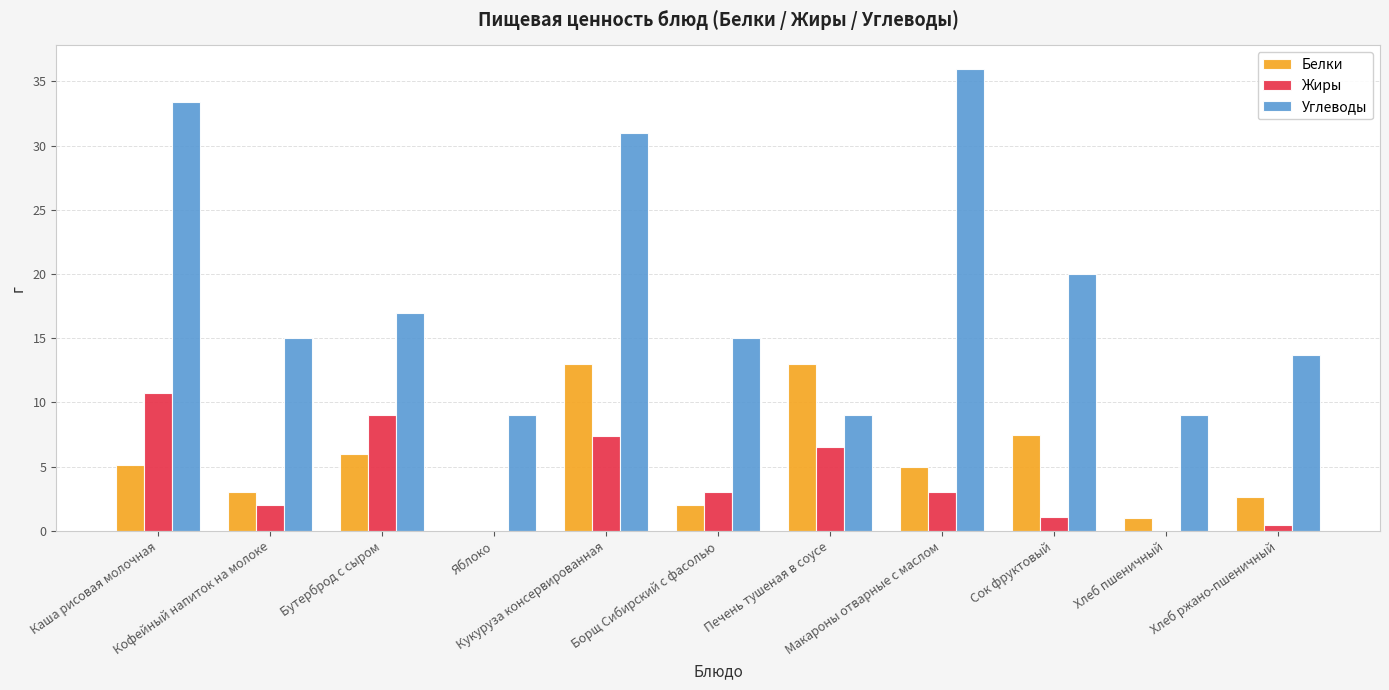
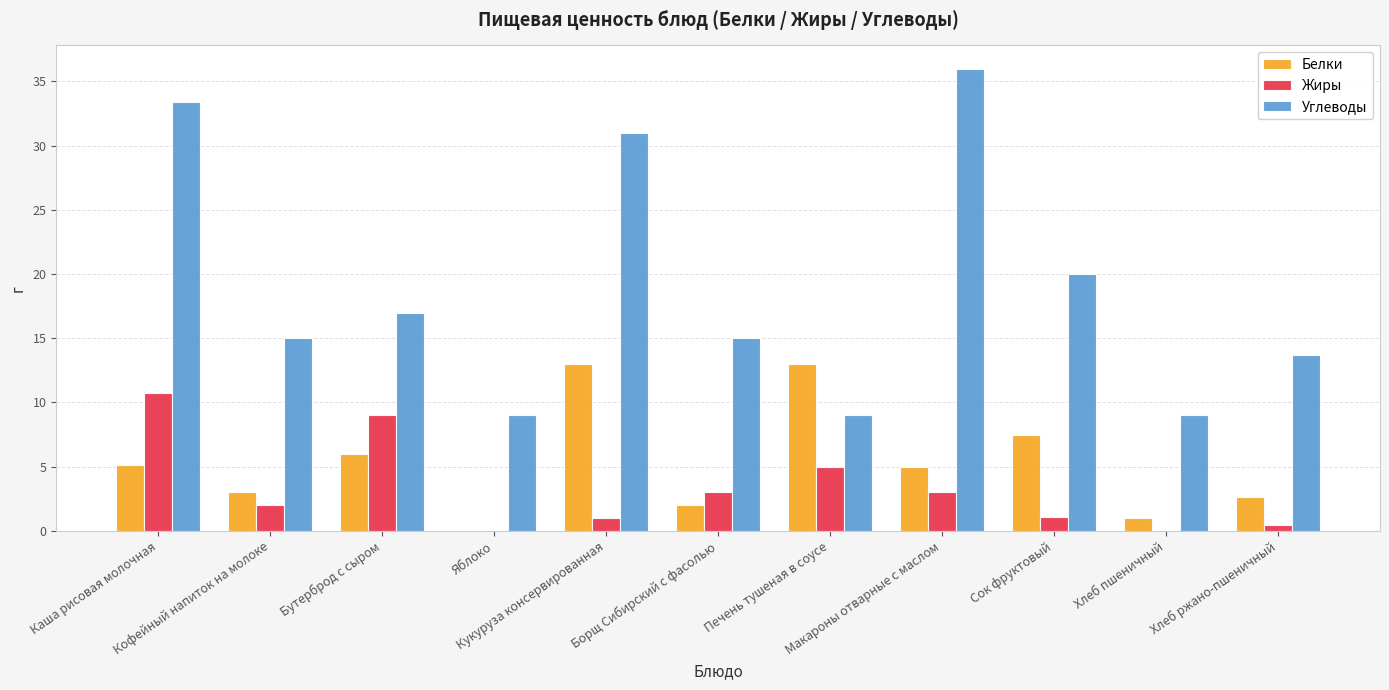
  {
    "Белки": {
      "Каша рисовая молочная": 5.1,
      "Кофейный напиток на молоке": 3.0,
      "Бутерброд с сыром": 6.0,
      "Яблоко": 0.0,
      "Кукуруза консервированная": 13.0,
      "Борщ Сибирский с фасолью": 2.0,
      "Печень тушеная в соусе": 13.0,
      "Макароны отварные с маслом": 5.0,
      "Сок фруктовый": 7.5,
      "Хлеб пшеничный": 1.0,
      "Хлеб ржано-пшеничный": 2.6
    },
    "Жиры": {
      "Каша рисовая молочная": 10.7,
      "Кофейный напиток на молоке": 2.0,
      "Бутерброд с сыром": 9.0,
      "Яблоко": 0.0,
-     "Кукуруза консервированная": 7.4,
+     "Кукуруза консервированная": 1.0,
      "Борщ Сибирский с фасолью": 3.0,
-     "Печень тушеная в соусе": 6.5,
+     "Печень тушеная в соусе": 5.0,
      "Макароны отварные с маслом": 3.0,
      "Сок фруктовый": 1.1,
      "Хлеб пшеничный": 0.0,
      "Хлеб ржано-пшеничный": 0.5
    },
    "Углеводы": {
      "Каша рисовая молочная": 33.4,
      "Кофейный напиток на молоке": 15.0,
      "Бутерброд с сыром": 17.0,
      "Яблоко": 9.0,
      "Кукуруза консервированная": 31.0,
      "Борщ Сибирский с фасолью": 15.0,
      "Печень тушеная в соусе": 9.0,
      "Макароны отварные с маслом": 36.0,
      "Сок фруктовый": 20.0,
      "Хлеб пшеничный": 9.0,
      "Хлеб ржано-пшеничный": 13.7
    }
  }
